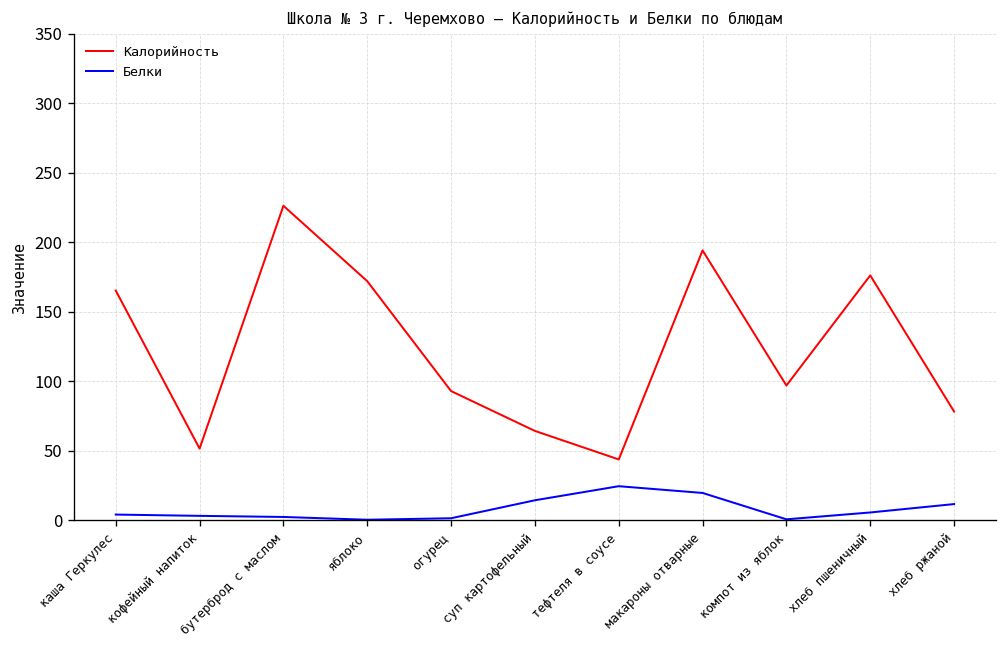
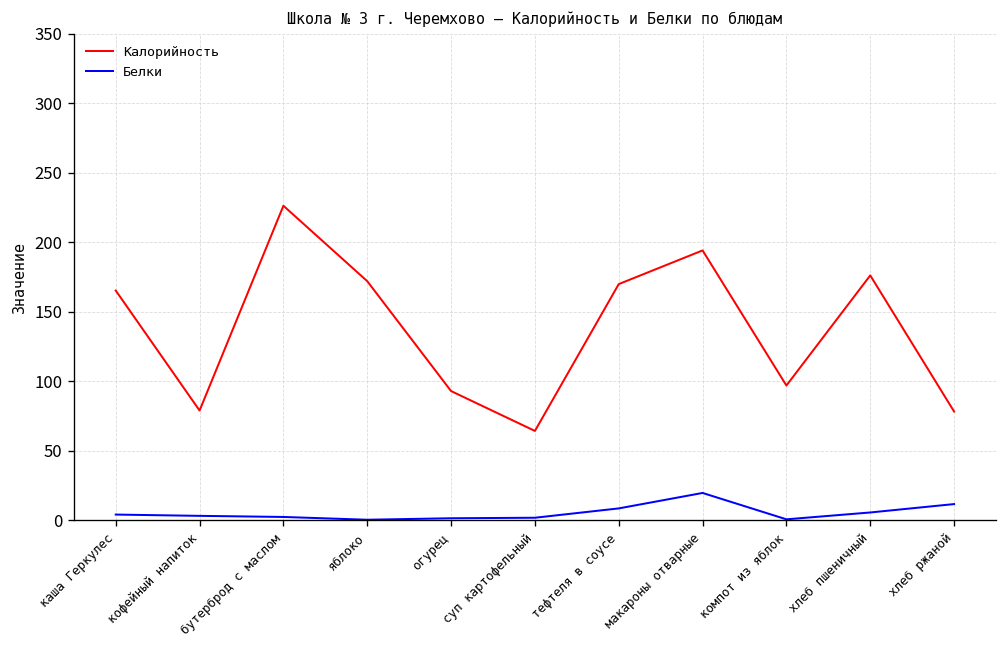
  {
    "Калорийность": {
      "каша Геркулес": 165,
-     "кофейный напиток": 52,
+     "кофейный напиток": 79,
      "бутерброд с маслом": 226,
      "яблоко": 172,
      "огурец": 93,
      "суп картофельный": 64,
-     "тефтеля в соусе": 44,
+     "тефтеля в соусе": 170,
      "макароны отварные": 194,
      "компот из яблок": 97,
      "хлеб пшеничный": 176,
      "хлеб ржаной": 78
    },
    "Белки": {
      "каша Геркулес": 4,
      "кофейный напиток": 3,
      "бутерброд с маслом": 2,
      "яблоко": 0,
      "огурец": 1,
-     "суп картофельный": 14,
-     "тефтеля в соусе": 25,
+     "суп картофельный": 2,
+     "тефтеля в соусе": 9,
      "макароны отварные": 20,
      "компот из яблок": 1,
      "хлеб пшеничный": 6,
      "хлеб ржаной": 12
    }
  }
